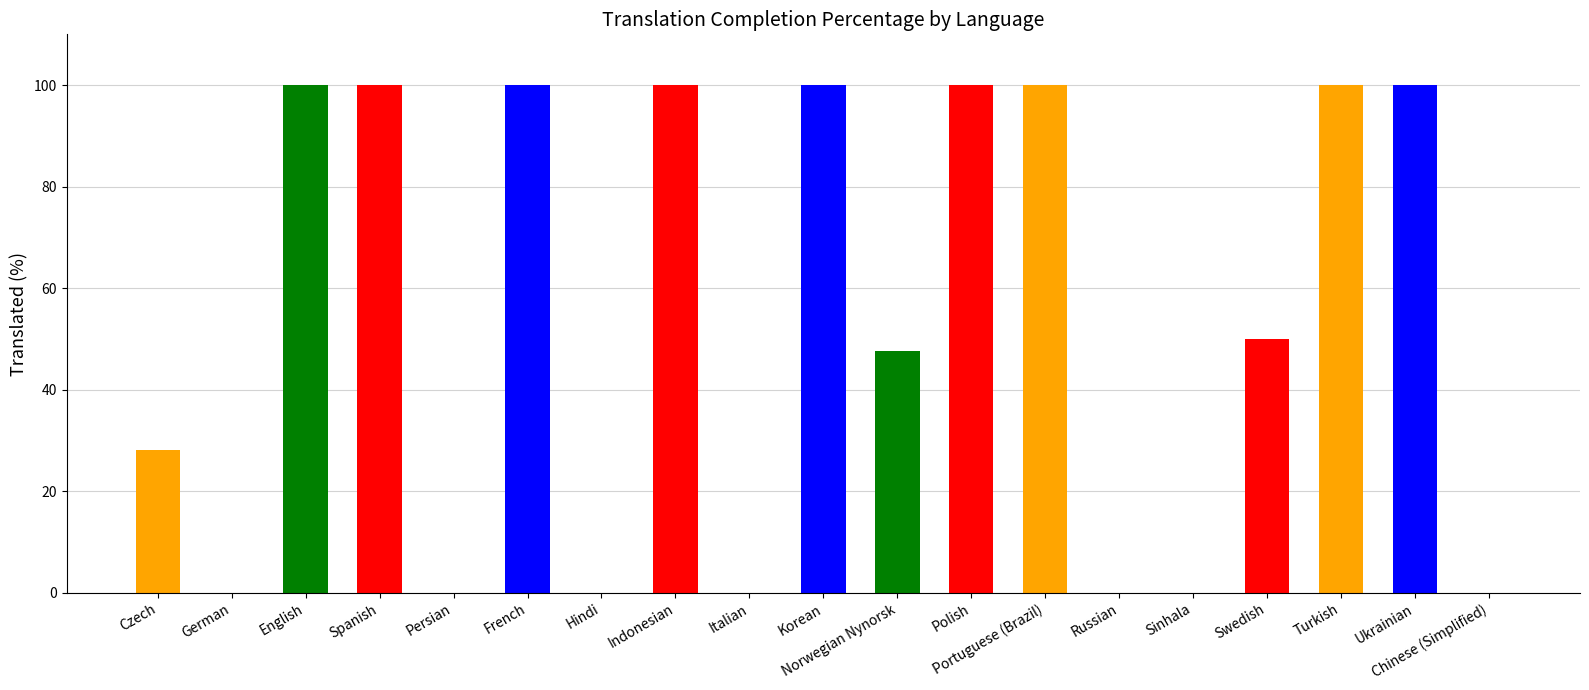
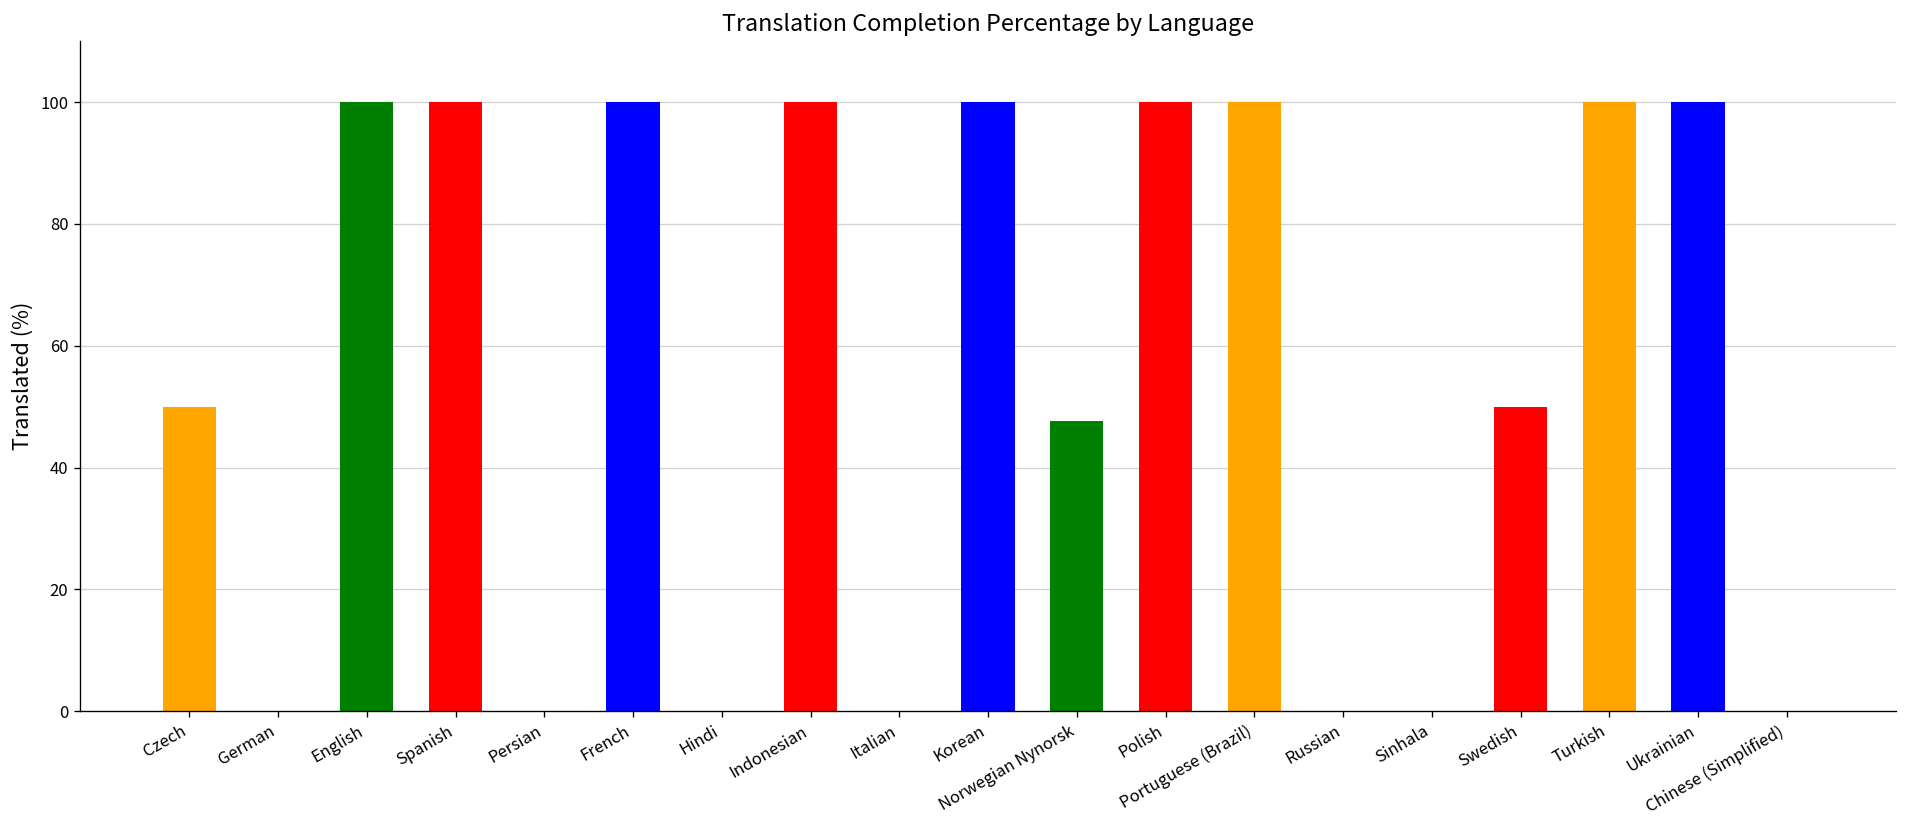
  {
-   "Czech": 28,
+   "Czech": 50,
    "German": 0,
    "English": 100,
    "Spanish": 100,
    "Persian": 0,
    "French": 100,
    "Hindi": 0,
    "Indonesian": 100,
    "Italian": 0,
    "Korean": 100,
    "Norwegian Nynorsk": 48,
    "Polish": 100,
    "Portuguese (Brazil)": 100,
    "Russian": 0,
    "Sinhala": 0,
    "Swedish": 50,
    "Turkish": 100,
    "Ukrainian": 100,
    "Chinese (Simplified)": 0
  }
